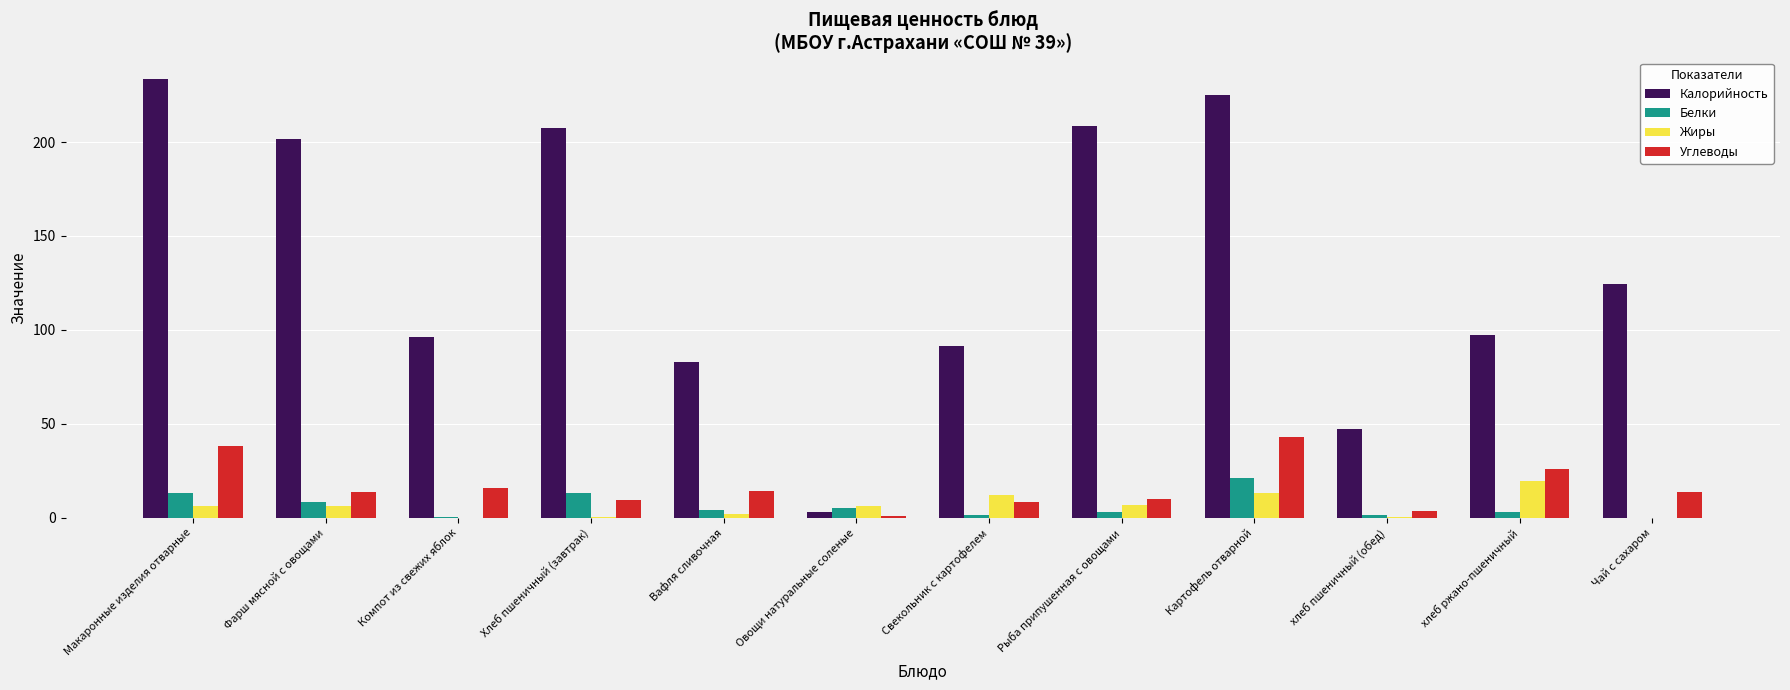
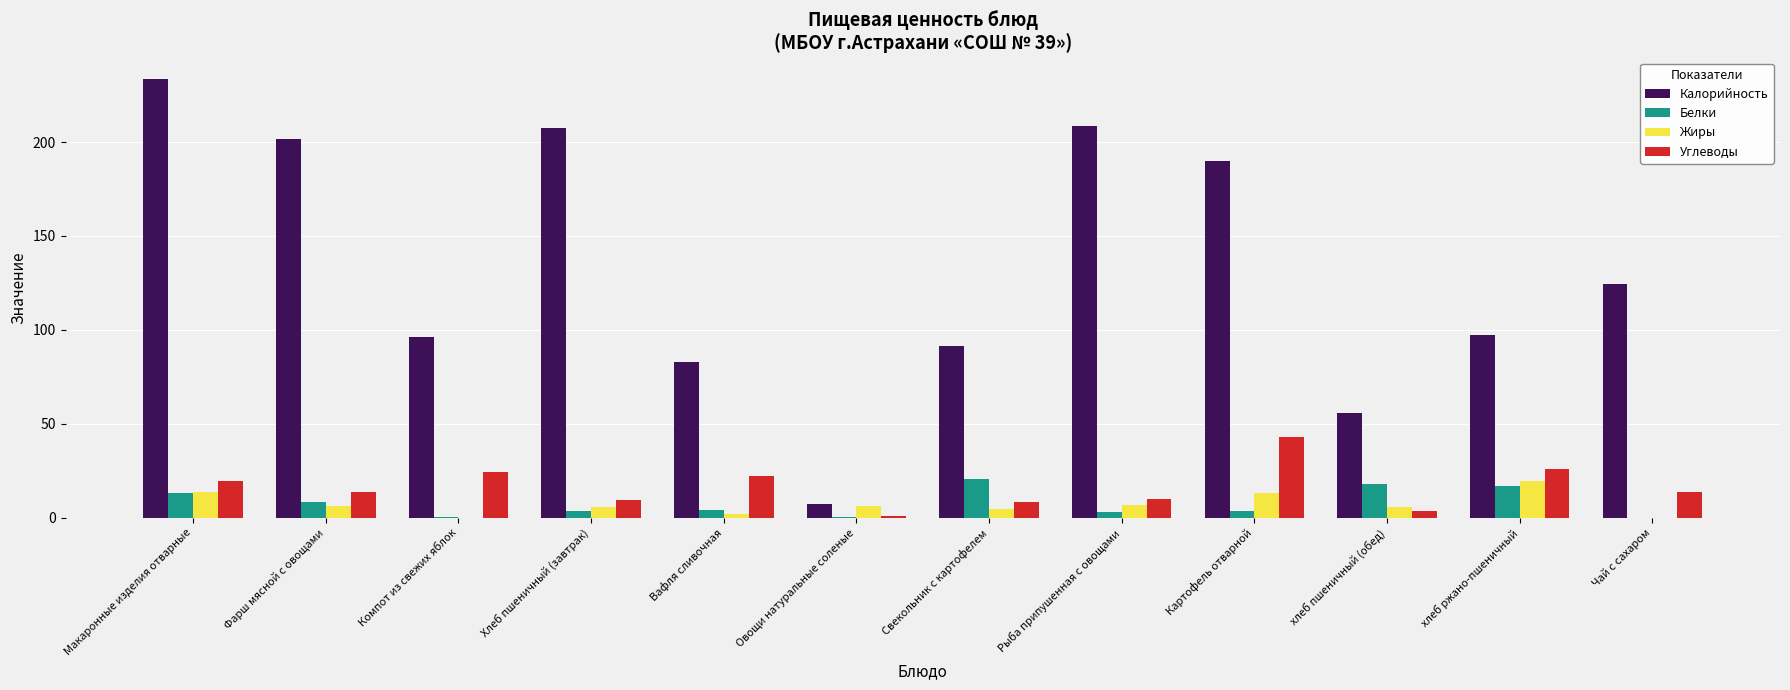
  {
    "Калорийность": {
      "Макаронные изделия отварные": 233,
      "Фарш мясной с овощами": 202,
      "Компот из свежих яблок": 96,
      "Хлеб пшеничный (завтрак)": 208,
      "Вафля сливочная": 83,
-     "Овощи натуральные соленые": 3,
+     "Овощи натуральные соленые": 7,
      "Свекольник с картофелем": 91,
      "Рыба припушенная с овощами": 209,
-     "Картофель отварной": 225,
-     "хлеб пшеничный (обед)": 47,
+     "Картофель отварной": 190,
+     "хлеб пшеничный (обед)": 56,
      "хлеб ржано-пшеничный": 97,
      "Чай с сахаром": 124
    },
    "Белки": {
      "Макаронные изделия отварные": 13,
      "Фарш мясной с овощами": 8,
-     "Хлеб пшеничный (завтрак)": 13,
+     "Хлеб пшеничный (завтрак)": 4,
      "Вафля сливочная": 4,
-     "Овощи натуральные соленые": 5,
-     "Свекольник с картофелем": 2,
+     "Овощи натуральные соленые": 0,
+     "Свекольник с картофелем": 21,
      "Рыба припушенная с овощами": 3,
-     "Картофель отварной": 21,
-     "хлеб пшеничный (обед)": 2,
-     "хлеб ржано-пшеничный": 3
+     "Картофель отварной": 4,
+     "хлеб пшеничный (обед)": 18,
+     "хлеб ржано-пшеничный": 17
    },
    "Жиры": {
-     "Макаронные изделия отварные": 6,
+     "Макаронные изделия отварные": 14,
      "Фарш мясной с овощами": 6,
      "Компот из свежих яблок": 0,
-     "Хлеб пшеничный (завтрак)": 0,
+     "Хлеб пшеничный (завтрак)": 6,
      "Вафля сливочная": 2,
      "Овощи натуральные соленые": 6,
-     "Свекольник с картофелем": 12,
+     "Свекольник с картофелем": 5,
      "Рыба припушенная с овощами": 7,
      "Картофель отварной": 13,
-     "хлеб пшеничный (обед)": 0,
+     "хлеб пшеничный (обед)": 5,
      "хлеб ржано-пшеничный": 19
    },
    "Углеводы": {
-     "Макаронные изделия отварные": 38,
+     "Макаронные изделия отварные": 19,
      "Фарш мясной с овощами": 14,
-     "Компот из свежих яблок": 16,
+     "Компот из свежих яблок": 24,
      "Хлеб пшеничный (завтрак)": 10,
-     "Вафля сливочная": 14,
+     "Вафля сливочная": 22,
      "Свекольник с картофелем": 9,
      "Рыба припушенная с овощами": 10,
      "Картофель отварной": 43,
      "хлеб пшеничный (обед)": 4,
      "хлеб ржано-пшеничный": 26,
      "Чай с сахаром": 14
    }
  }
